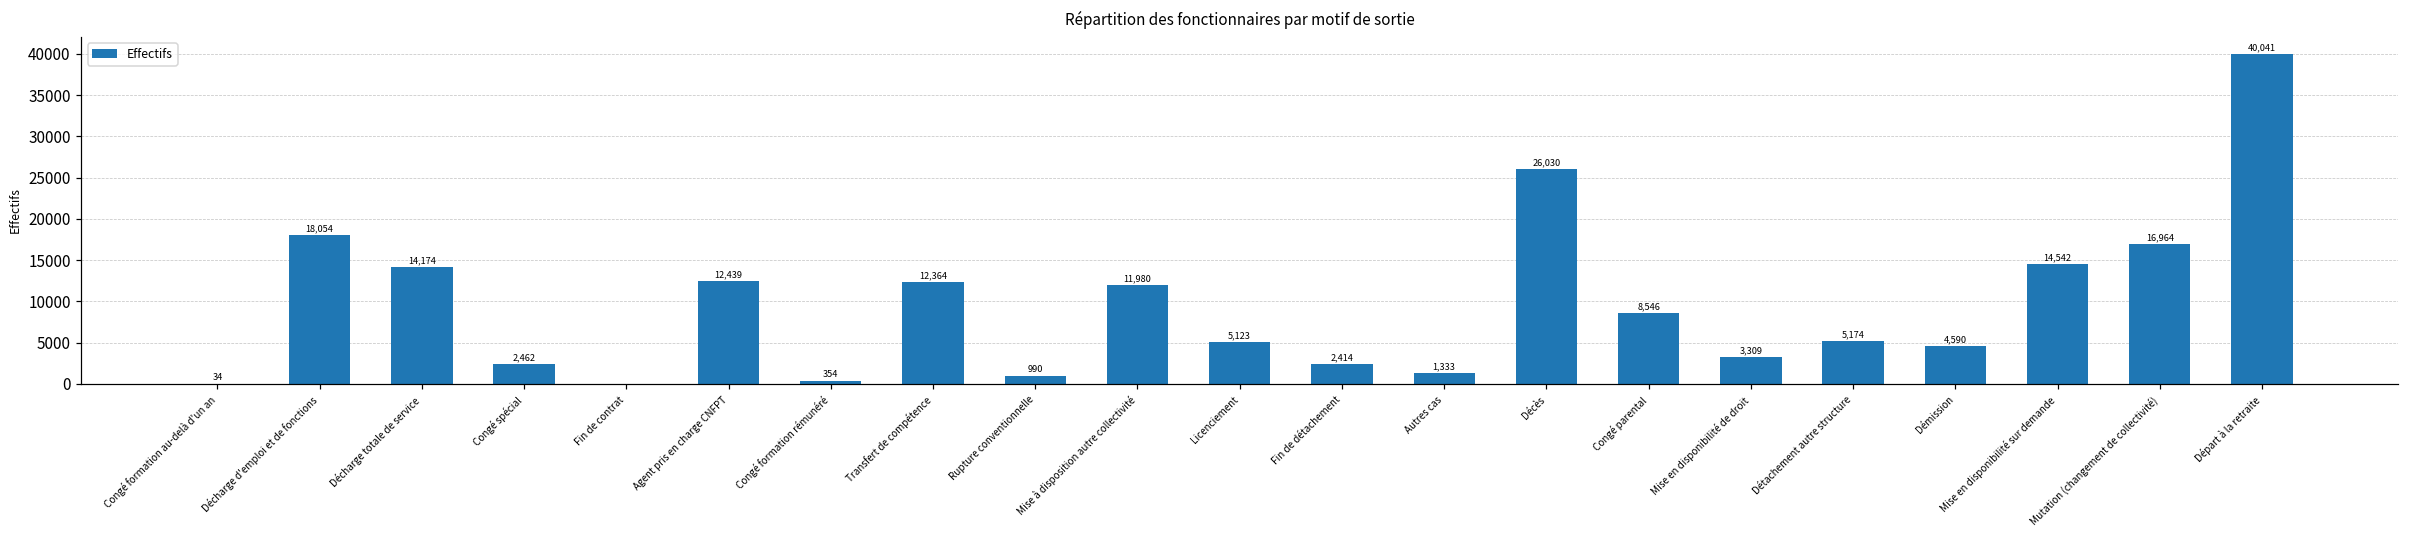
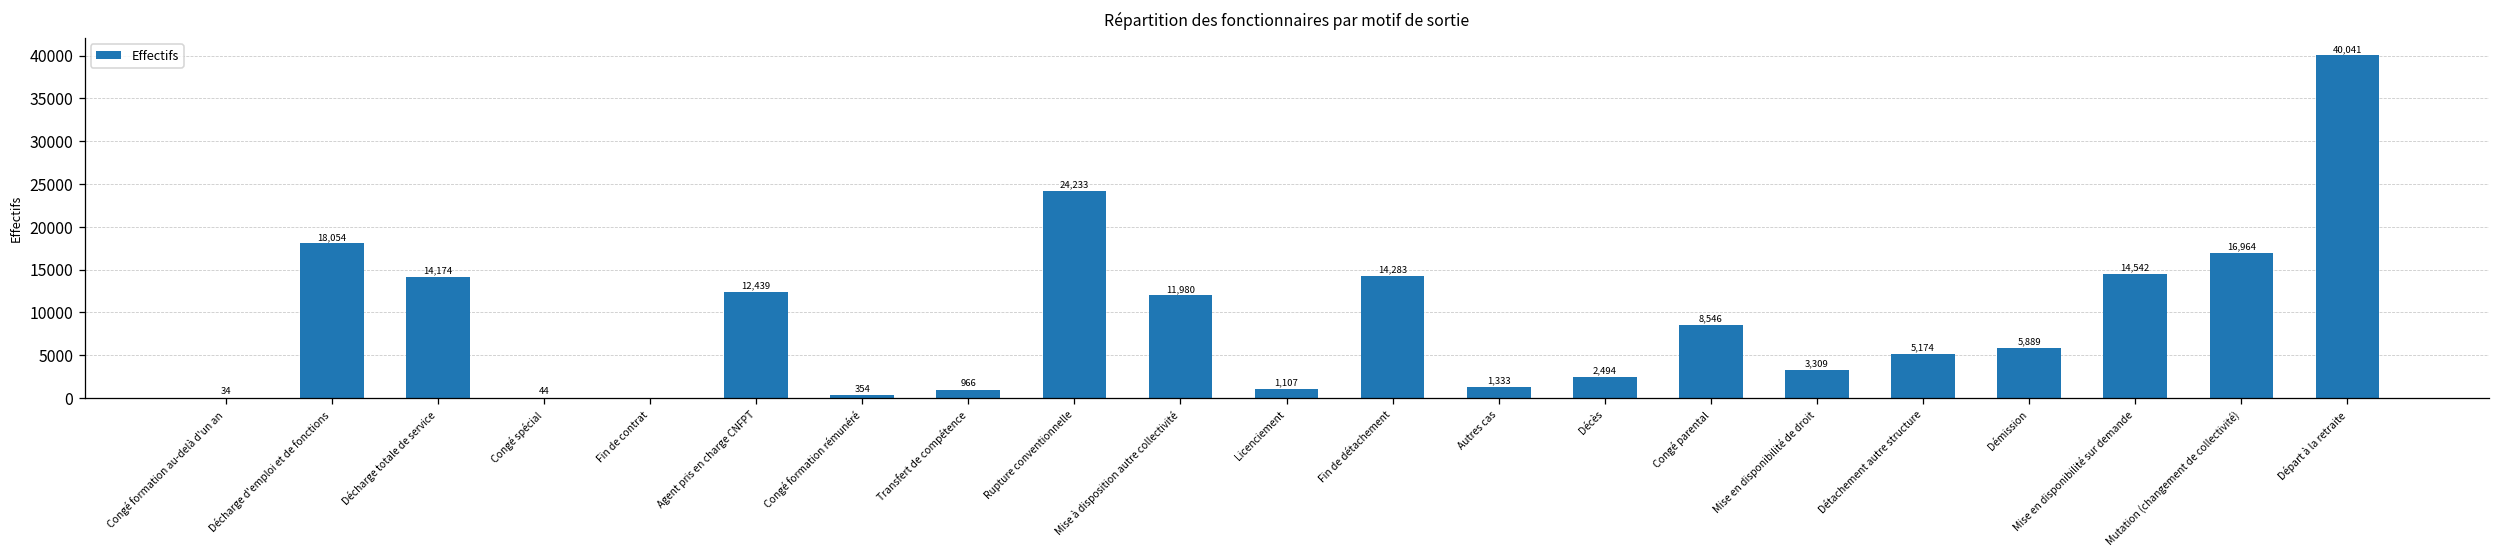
  {
    "Congé formation au-delà d'un an": "34",
    "Décharge d'emploi et de fonctions": "18,054",
    "Décharge totale de service": "14,174",
-   "Congé spécial": "2,462",
+   "Congé spécial": "44",
    "Agent pris en charge CNFPT": "12,439",
    "Congé formation rémunéré": "354",
-   "Transfert de compétence": "12,364",
-   "Rupture conventionnelle": "990",
+   "Transfert de compétence": "966",
+   "Rupture conventionnelle": "24,233",
    "Mise à disposition autre collectivité": "11,980",
-   "Licenciement": "5,123",
-   "Fin de détachement": "2,414",
+   "Licenciement": "1,107",
+   "Fin de détachement": "14,283",
    "Autres cas": "1,333",
-   "Décès": "26,030",
+   "Décès": "2,494",
    "Congé parental": "8,546",
    "Mise en disponibilité de droit": "3,309",
    "Détachement autre structure": "5,174",
-   "Démission": "4,590",
+   "Démission": "5,889",
    "Mise en disponibilité sur demande": "14,542",
    "Mutation (changement de collectivité)": "16,964",
    "Départ à la retraite": "40,041"
  }
